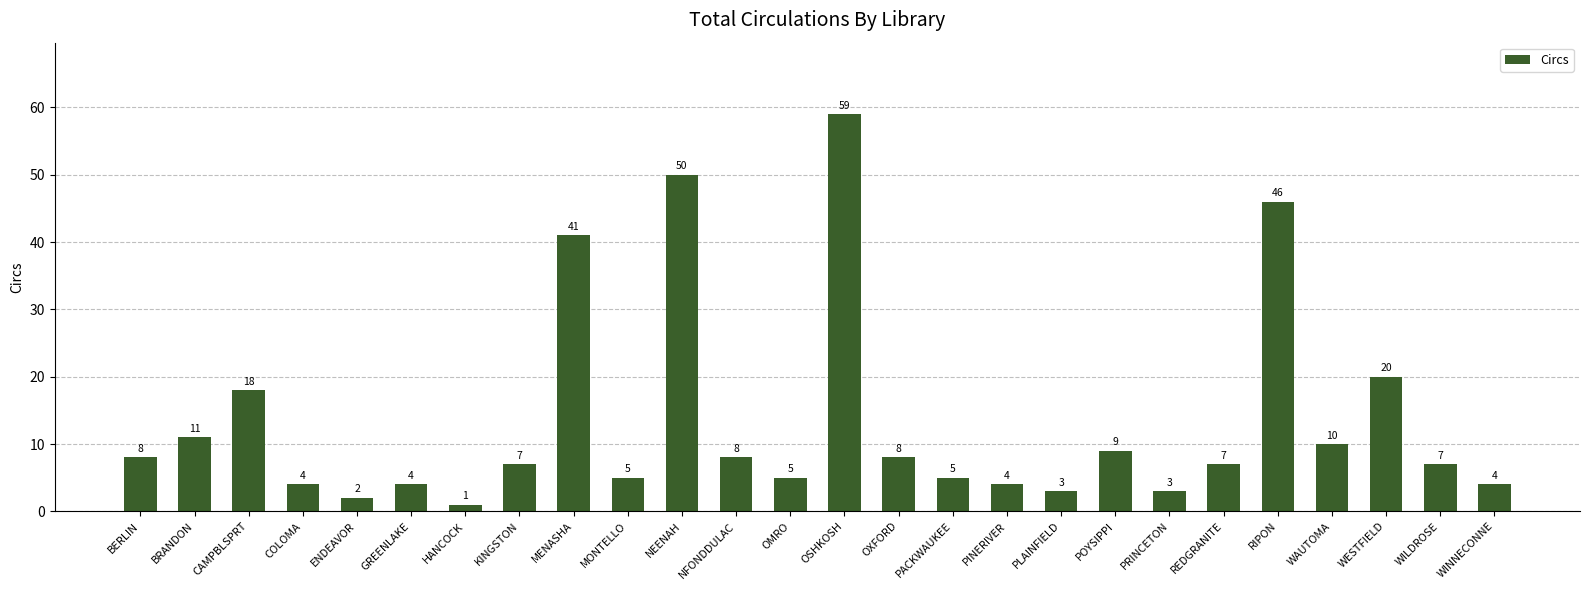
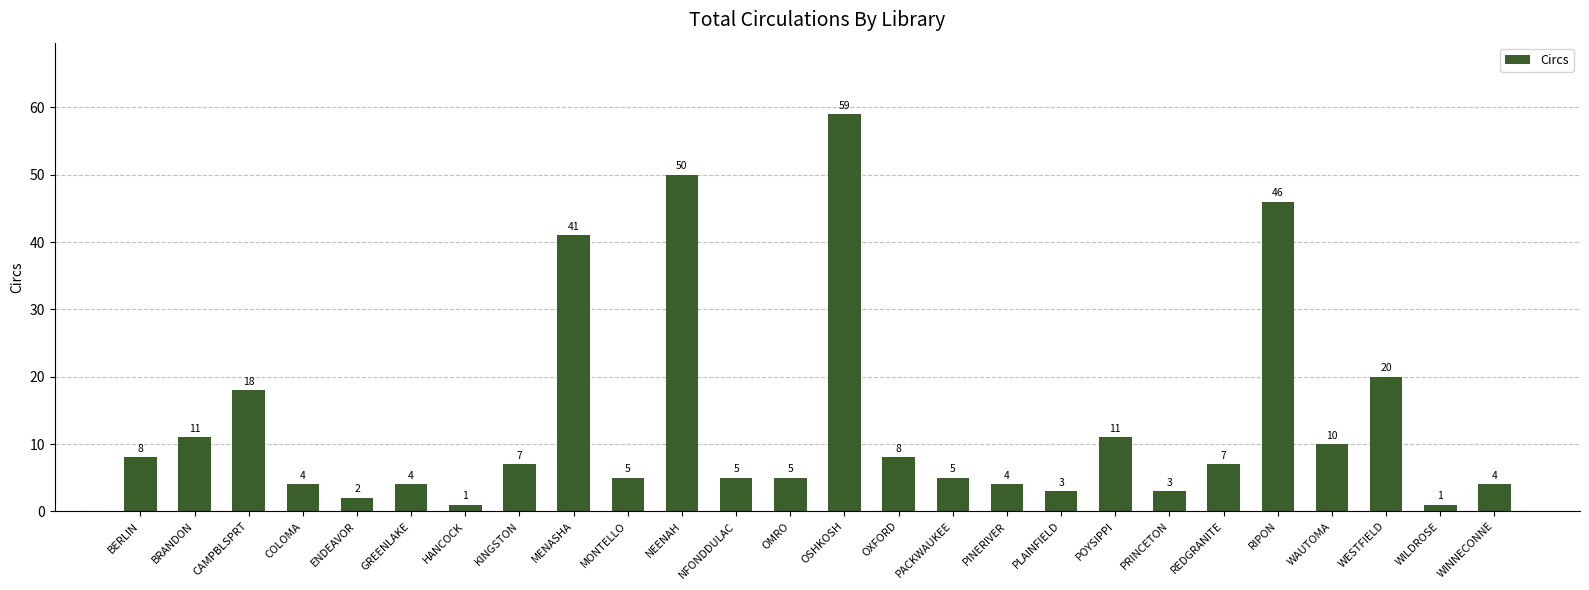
  {
    "BERLIN": 8,
    "BRANDON": 11,
    "CAMPBLSPRT": 18,
    "COLOMA": 4,
    "ENDEAVOR": 2,
    "GREENLAKE": 4,
    "HANCOCK": 1,
    "KINGSTON": 7,
    "MENASHA": 41,
    "MONTELLO": 5,
    "NEENAH": 50,
-   "NFONDDULAC": 8,
+   "NFONDDULAC": 5,
    "OMRO": 5,
    "OSHKOSH": 59,
    "OXFORD": 8,
    "PACKWAUKEE": 5,
    "PINERIVER": 4,
    "PLAINFIELD": 3,
-   "POYSIPPI": 9,
+   "POYSIPPI": 11,
    "PRINCETON": 3,
    "REDGRANITE": 7,
    "RIPON": 46,
    "WAUTOMA": 10,
    "WESTFIELD": 20,
-   "WILDROSE": 7,
+   "WILDROSE": 1,
    "WINNECONNE": 4
  }
